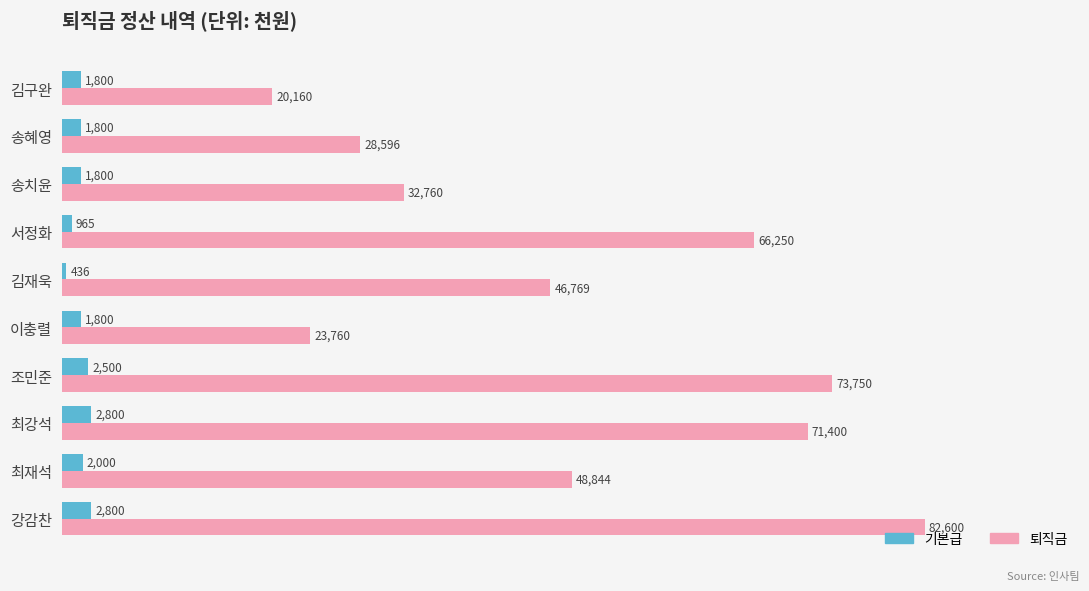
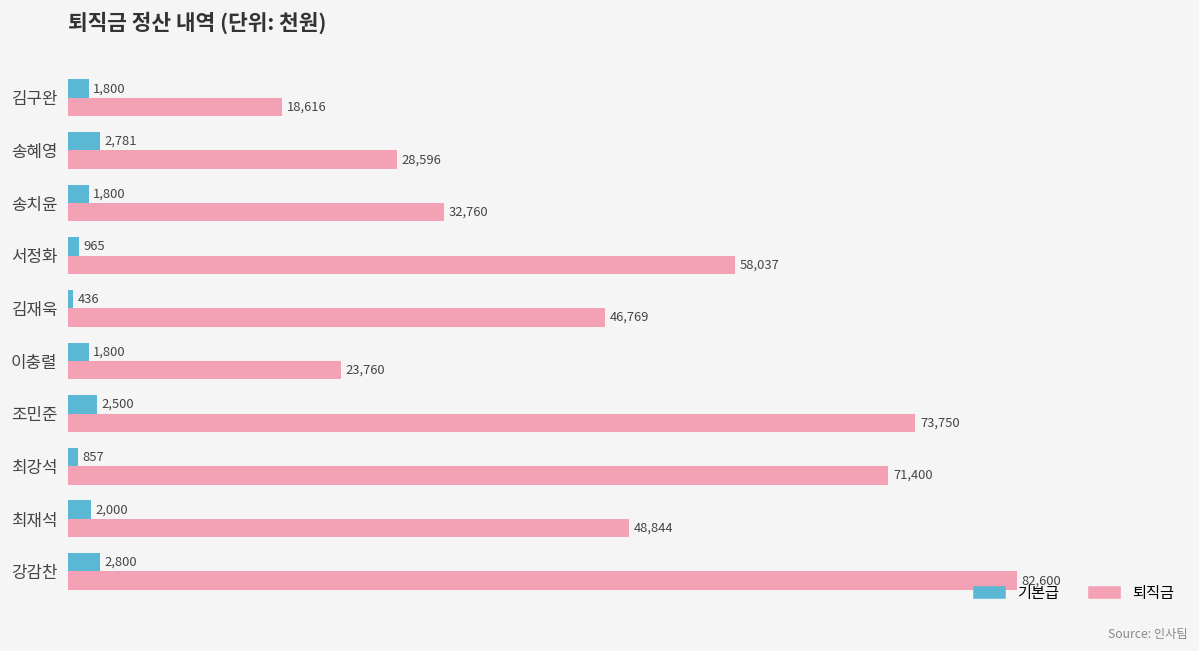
  {
    "기본급": {
      "김구완": "1,800",
-     "송혜영": "1,800",
+     "송혜영": "2,781",
      "송치윤": "1,800",
      "서정화": "965",
      "김재욱": "436",
      "이충렬": "1,800",
      "조민준": "2,500",
-     "최강석": "2,800",
+     "최강석": "857",
      "최재석": "2,000",
      "강감찬": "2,800"
    },
    "퇴직금": {
-     "김구완": "20,160",
+     "김구완": "18,616",
      "송혜영": "28,596",
      "송치윤": "32,760",
-     "서정화": "66,250",
+     "서정화": "58,037",
      "김재욱": "46,769",
      "이충렬": "23,760",
      "조민준": "73,750",
      "최강석": "71,400",
      "최재석": "48,844",
      "강감찬": "82,600"
    }
  }
